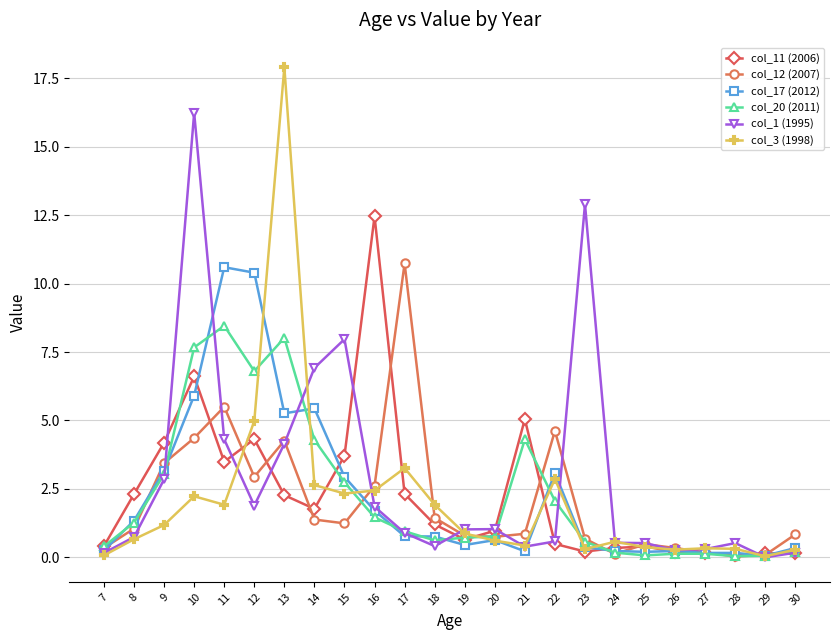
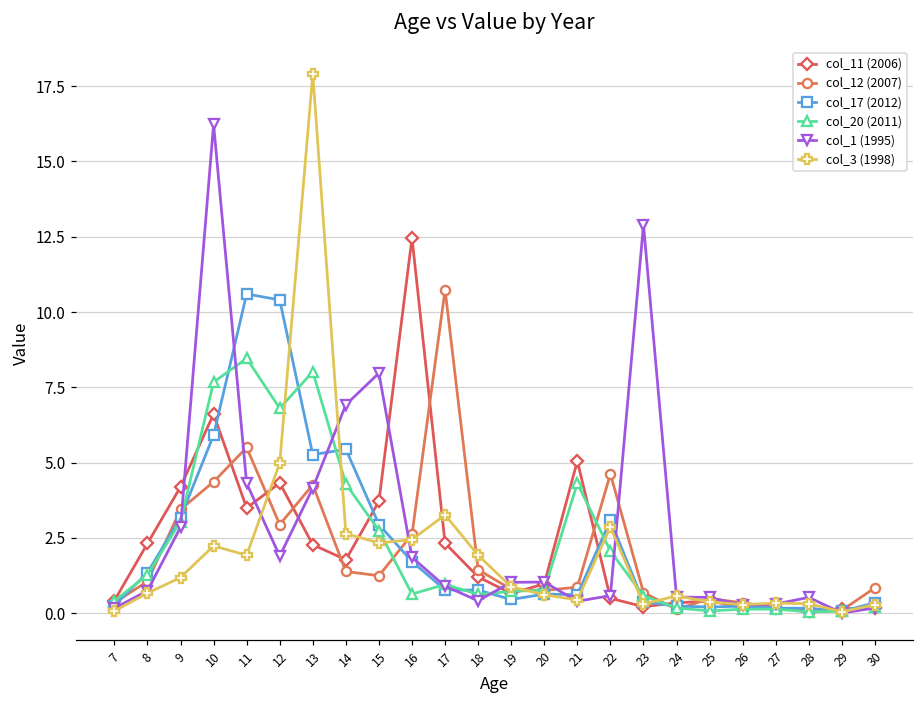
  {
    "col_17 (2012)": {
      "9": 3.2,
      "10": 5.9,
      "11": 10.6,
      "12": 10.4,
      "13": 5.3,
      "14": 5.4,
      "15": 2.9,
      "16": 1.7,
      "17": 0.8,
      "18": 0.8,
      "19": 0.5,
-     "21": 0.2,
+     "21": 0.6,
      "22": 3.1,
      "25": 0.2
    },
    "col_20 (2011)": {
      "9": 3.0,
      "10": 7.7,
      "11": 8.5,
      "12": 6.8,
      "13": 8.0,
      "14": 4.3,
      "15": 2.7,
-     "16": 1.5,
+     "16": 0.6,
      "18": 0.6,
      "21": 4.3,
      "22": 2.1,
      "23": 0.6,
      "25": 0.1
    },
    "col_1 (1995)": {
      "9": 2.9,
      "10": 16.2,
      "11": 4.3,
      "12": 1.9,
      "13": 4.2,
      "14": 6.9,
      "15": 8.0,
      "16": 1.9,
      "18": 0.4,
      "19": 1.0,
      "23": 12.9,
      "28": 0.5
    },
    "col_3 (1998)": {
      "9": 1.2,
      "10": 2.2,
      "11": 1.9,
      "12": 5.0,
      "13": 17.9,
      "14": 2.6,
      "15": 2.3,
      "16": 2.4,
      "17": 3.3,
      "18": 1.9,
      "22": 2.9,
      "28": 0.3
    }
  }
